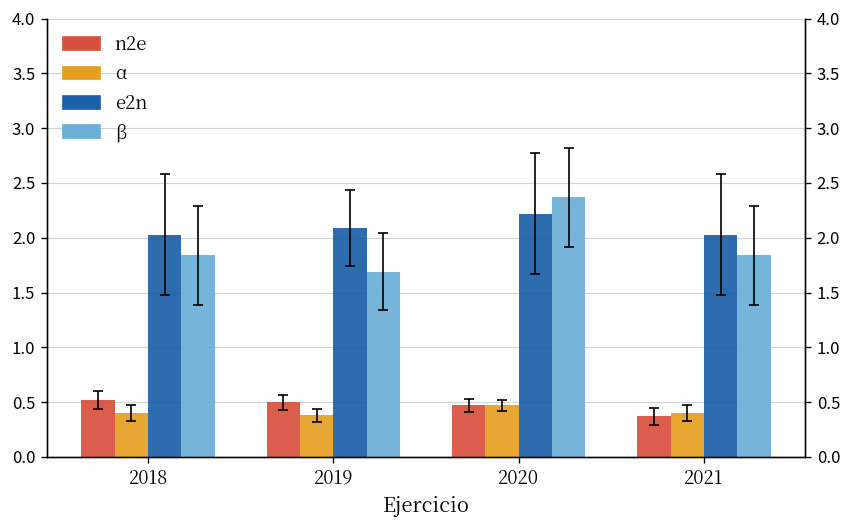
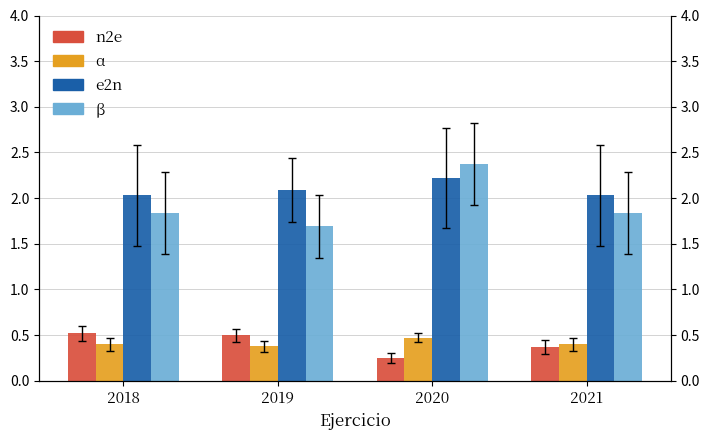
  {
    "n2e": {
      "2018": 0.5,
      "2019": 0.5,
-     "2020": 0.5,
+     "2020": 0.3,
      "2021": 0.4
    }
  }
